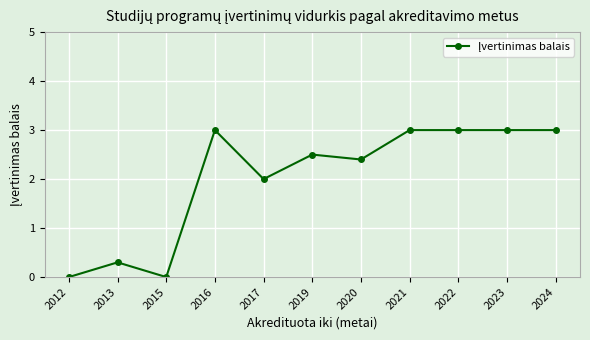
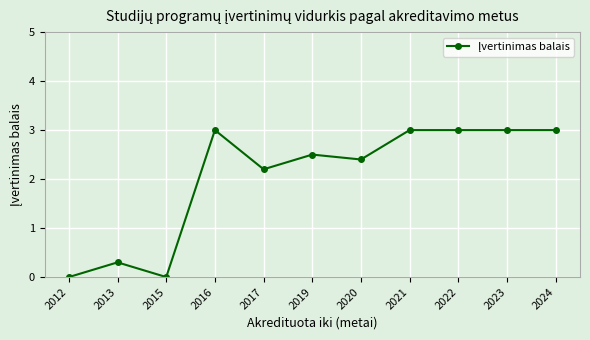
  {
    "2012": 0.0,
    "2013": 0.3,
    "2015": 0.0,
    "2016": 3.0,
-   "2017": 2.0,
+   "2017": 2.2,
    "2019": 2.5,
    "2020": 2.4,
    "2021": 3.0,
    "2022": 3.0,
    "2023": 3.0,
    "2024": 3.0
  }
